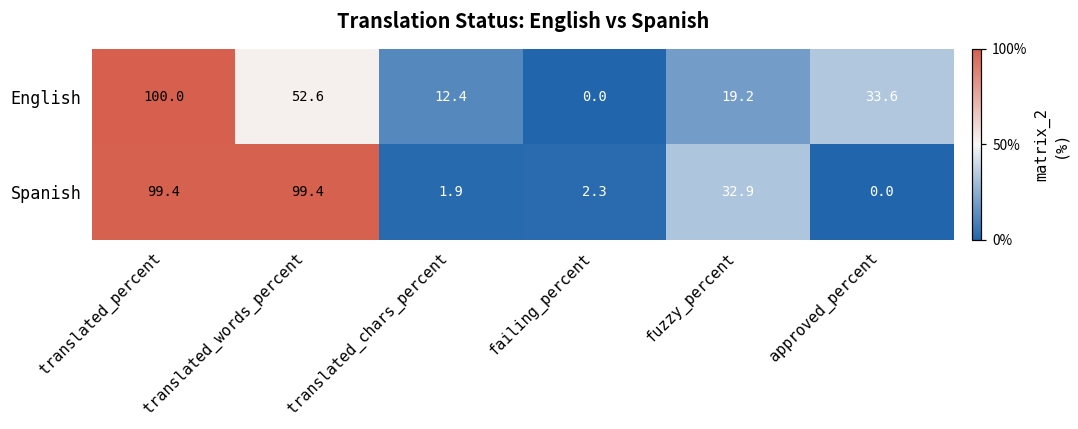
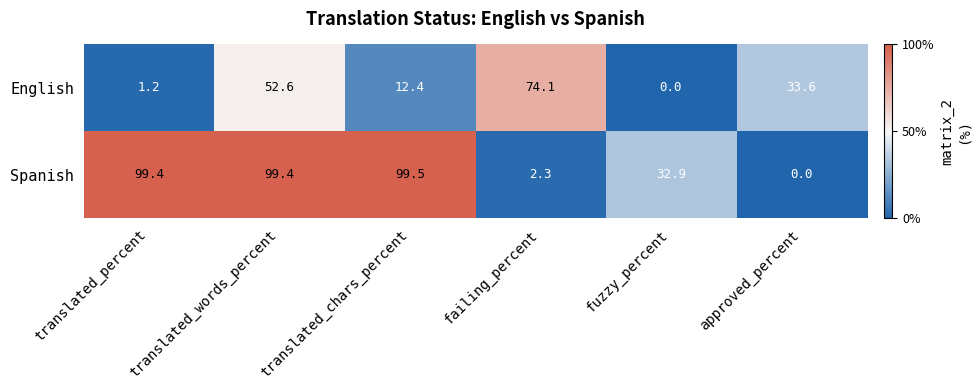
  {
    "English": {
-     "translated_percent": 100.0,
+     "translated_percent": 1.2,
      "translated_words_percent": 52.6,
      "translated_chars_percent": 12.4,
-     "failing_percent": 0.0,
-     "fuzzy_percent": 19.2,
+     "failing_percent": 74.1,
+     "fuzzy_percent": 0.0,
      "approved_percent": 33.6
    },
    "Spanish": {
      "translated_percent": 99.4,
      "translated_words_percent": 99.4,
-     "translated_chars_percent": 1.9,
+     "translated_chars_percent": 99.5,
      "failing_percent": 2.3,
      "fuzzy_percent": 32.9,
      "approved_percent": 0.0
    }
  }
